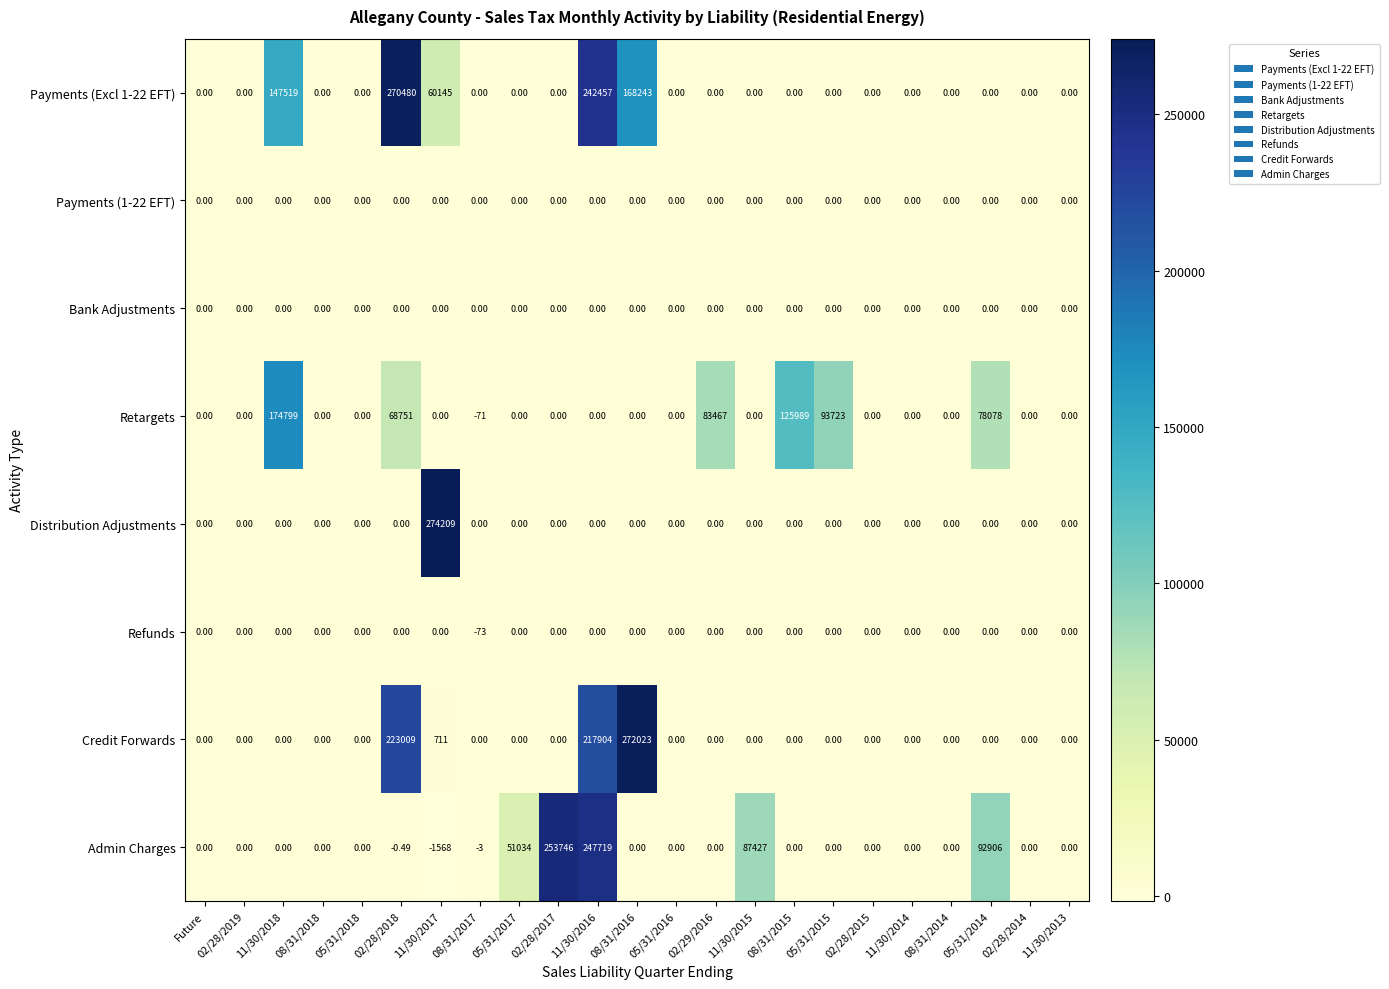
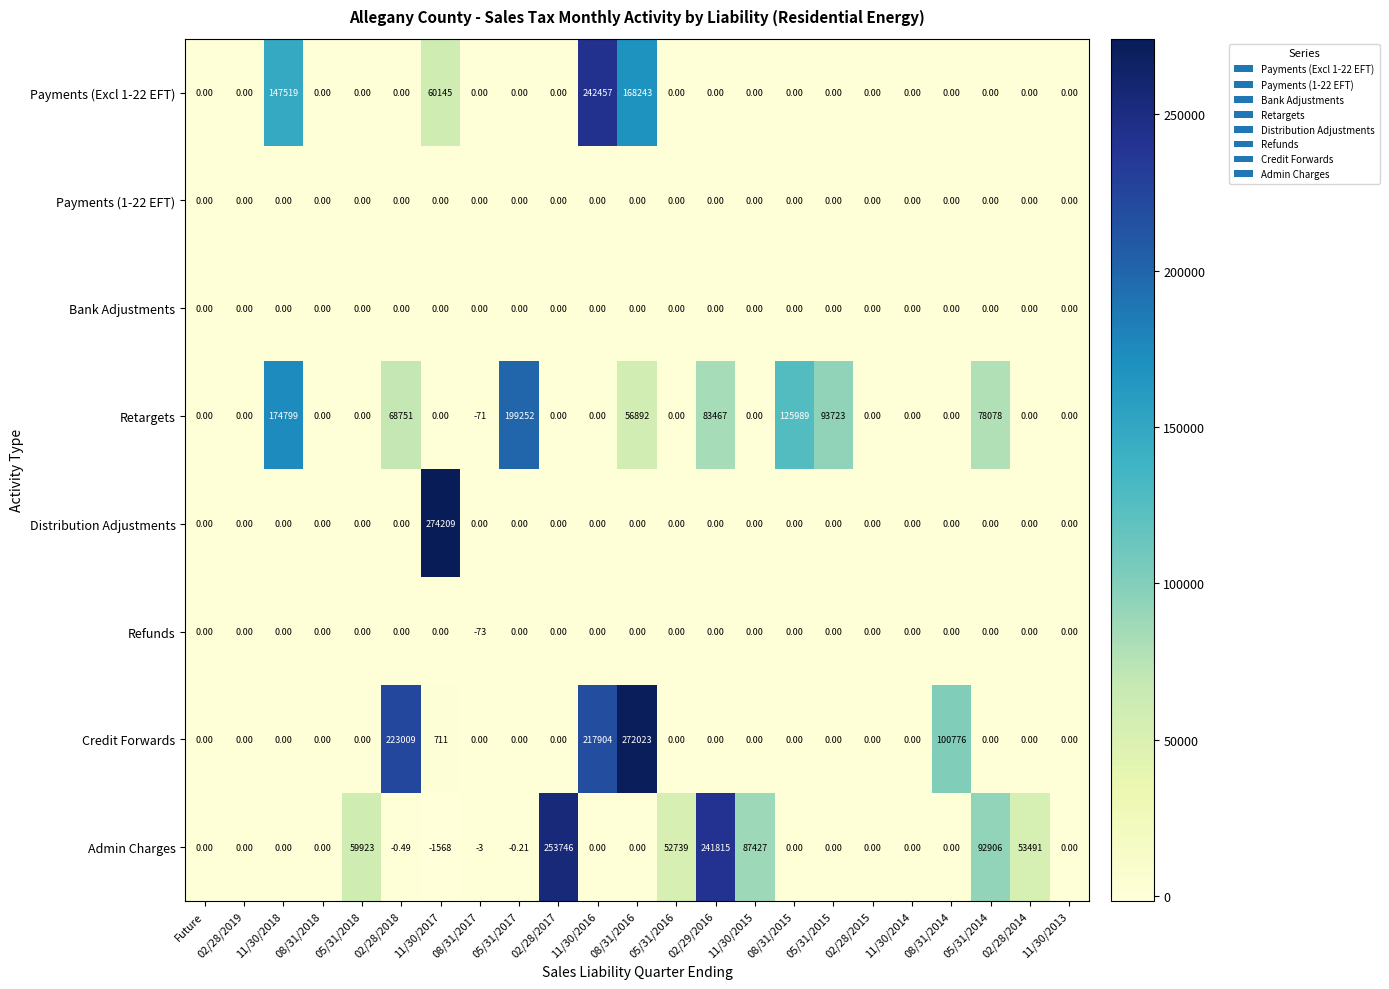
  {
    "Payments (Excl 1-22 EFT)": {
      "Future": 0.00,
      "02/28/2019": 0.00,
      "11/30/2018": 147519,
      "08/31/2018": 0.00,
      "05/31/2018": 0.00,
-     "02/28/2018": 270480,
+     "02/28/2018": 0.00,
      "11/30/2017": 60145,
      "08/31/2017": 0.00,
      "05/31/2017": 0.00,
      "02/28/2017": 0.00,
      "11/30/2016": 242457,
      "08/31/2016": 168243,
      "05/31/2016": 0.00,
      "02/29/2016": 0.00,
      "11/30/2015": 0.00,
      "08/31/2015": 0.00,
      "05/31/2015": 0.00,
      "02/28/2015": 0.00,
      "11/30/2014": 0.00,
      "08/31/2014": 0.00,
      "05/31/2014": 0.00,
      "02/28/2014": 0.00,
      "11/30/2013": 0.00
    },
    "Payments (1-22 EFT)": {
      "Future": 0.00,
      "02/28/2019": 0.00,
      "11/30/2018": 0.00,
      "08/31/2018": 0.00,
      "05/31/2018": 0.00,
      "02/28/2018": 0.00,
      "11/30/2017": 0.00,
      "08/31/2017": 0.00,
      "05/31/2017": 0.00,
      "02/28/2017": 0.00,
      "11/30/2016": 0.00,
      "08/31/2016": 0.00,
      "05/31/2016": 0.00,
      "02/29/2016": 0.00,
      "11/30/2015": 0.00,
      "08/31/2015": 0.00,
      "05/31/2015": 0.00,
      "02/28/2015": 0.00,
      "11/30/2014": 0.00,
      "08/31/2014": 0.00,
      "05/31/2014": 0.00,
      "02/28/2014": 0.00,
      "11/30/2013": 0.00
    },
    "Bank Adjustments": {
      "Future": 0.00,
      "02/28/2019": 0.00,
      "11/30/2018": 0.00,
      "08/31/2018": 0.00,
      "05/31/2018": 0.00,
      "02/28/2018": 0.00,
      "11/30/2017": 0.00,
      "08/31/2017": 0.00,
      "05/31/2017": 0.00,
      "02/28/2017": 0.00,
      "11/30/2016": 0.00,
      "08/31/2016": 0.00,
      "05/31/2016": 0.00,
      "02/29/2016": 0.00,
      "11/30/2015": 0.00,
      "08/31/2015": 0.00,
      "05/31/2015": 0.00,
      "02/28/2015": 0.00,
      "11/30/2014": 0.00,
      "08/31/2014": 0.00,
      "05/31/2014": 0.00,
      "02/28/2014": 0.00,
      "11/30/2013": 0.00
    },
    "Retargets": {
      "Future": 0.00,
      "02/28/2019": 0.00,
      "11/30/2018": 174799,
      "08/31/2018": 0.00,
      "05/31/2018": 0.00,
      "02/28/2018": 68751,
      "11/30/2017": 0.00,
      "08/31/2017": -71,
-     "05/31/2017": 0.00,
+     "05/31/2017": 199252,
      "02/28/2017": 0.00,
      "11/30/2016": 0.00,
-     "08/31/2016": 0.00,
+     "08/31/2016": 56892,
      "05/31/2016": 0.00,
      "02/29/2016": 83467,
      "11/30/2015": 0.00,
      "08/31/2015": 125989,
      "05/31/2015": 93723,
      "02/28/2015": 0.00,
      "11/30/2014": 0.00,
      "08/31/2014": 0.00,
      "05/31/2014": 78078,
      "02/28/2014": 0.00,
      "11/30/2013": 0.00
    },
    "Distribution Adjustments": {
      "Future": 0.00,
      "02/28/2019": 0.00,
      "11/30/2018": 0.00,
      "08/31/2018": 0.00,
      "05/31/2018": 0.00,
      "02/28/2018": 0.00,
      "11/30/2017": 274209,
      "08/31/2017": 0.00,
      "05/31/2017": 0.00,
      "02/28/2017": 0.00,
      "11/30/2016": 0.00,
      "08/31/2016": 0.00,
      "05/31/2016": 0.00,
      "02/29/2016": 0.00,
      "11/30/2015": 0.00,
      "08/31/2015": 0.00,
      "05/31/2015": 0.00,
      "02/28/2015": 0.00,
      "11/30/2014": 0.00,
      "08/31/2014": 0.00,
      "05/31/2014": 0.00,
      "02/28/2014": 0.00,
      "11/30/2013": 0.00
    },
    "Refunds": {
      "Future": 0.00,
      "02/28/2019": 0.00,
      "11/30/2018": 0.00,
      "08/31/2018": 0.00,
      "05/31/2018": 0.00,
      "02/28/2018": 0.00,
      "11/30/2017": 0.00,
      "08/31/2017": -73,
      "05/31/2017": 0.00,
      "02/28/2017": 0.00,
      "11/30/2016": 0.00,
      "08/31/2016": 0.00,
      "05/31/2016": 0.00,
      "02/29/2016": 0.00,
      "11/30/2015": 0.00,
      "08/31/2015": 0.00,
      "05/31/2015": 0.00,
      "02/28/2015": 0.00,
      "11/30/2014": 0.00,
      "08/31/2014": 0.00,
      "05/31/2014": 0.00,
      "02/28/2014": 0.00,
      "11/30/2013": 0.00
    },
    "Credit Forwards": {
      "Future": 0.00,
      "02/28/2019": 0.00,
      "11/30/2018": 0.00,
      "08/31/2018": 0.00,
      "05/31/2018": 0.00,
      "02/28/2018": 223009,
      "11/30/2017": 711,
      "08/31/2017": 0.00,
      "05/31/2017": 0.00,
      "02/28/2017": 0.00,
      "11/30/2016": 217904,
      "08/31/2016": 272023,
      "05/31/2016": 0.00,
      "02/29/2016": 0.00,
      "11/30/2015": 0.00,
      "08/31/2015": 0.00,
      "05/31/2015": 0.00,
      "02/28/2015": 0.00,
      "11/30/2014": 0.00,
-     "08/31/2014": 0.00,
+     "08/31/2014": 100776,
      "05/31/2014": 0.00,
      "02/28/2014": 0.00,
      "11/30/2013": 0.00
    },
    "Admin Charges": {
      "Future": 0.00,
      "02/28/2019": 0.00,
      "11/30/2018": 0.00,
      "08/31/2018": 0.00,
-     "05/31/2018": 0.00,
+     "05/31/2018": 59923,
      "02/28/2018": -0.49,
      "11/30/2017": -1568,
      "08/31/2017": -3,
-     "05/31/2017": 51034,
+     "05/31/2017": -0.21,
      "02/28/2017": 253746,
-     "11/30/2016": 247719,
+     "11/30/2016": 0.00,
      "08/31/2016": 0.00,
-     "05/31/2016": 0.00,
-     "02/29/2016": 0.00,
+     "05/31/2016": 52739,
+     "02/29/2016": 241815,
      "11/30/2015": 87427,
      "08/31/2015": 0.00,
      "05/31/2015": 0.00,
      "02/28/2015": 0.00,
      "11/30/2014": 0.00,
      "08/31/2014": 0.00,
      "05/31/2014": 92906,
-     "02/28/2014": 0.00,
+     "02/28/2014": 53491,
      "11/30/2013": 0.00
    }
  }
